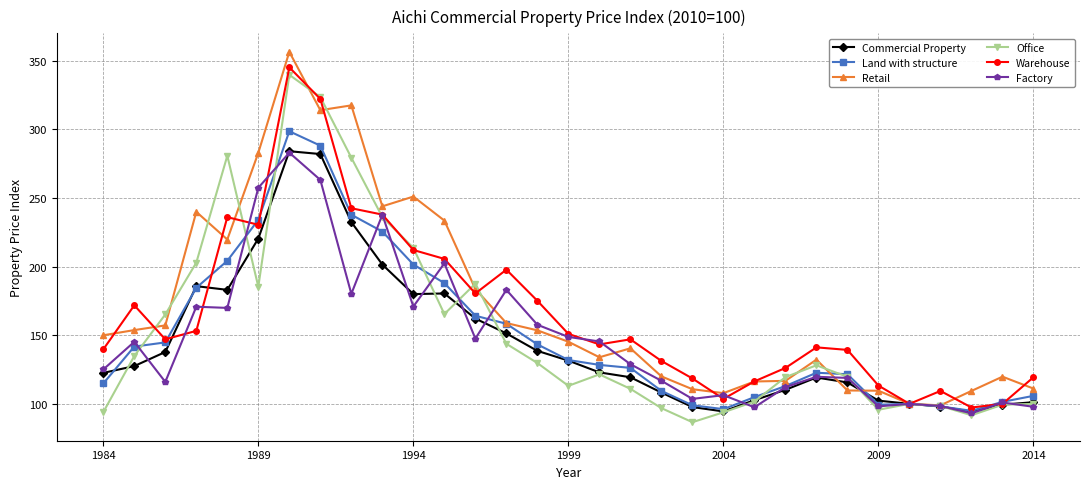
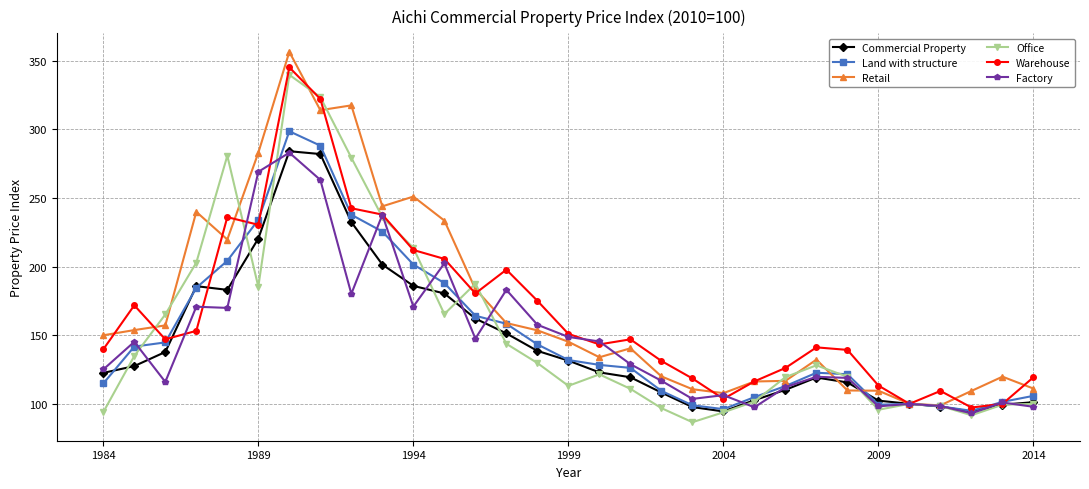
  {
    "Commercial Property": {
      "1984": 123,
      "1989": 220,
-     "1994": 180,
+     "1994": 186,
      "2009": 102
    },
    "Land with structure": {
      "1984": 115,
      "1989": 234,
      "1994": 202,
      "2014": 106
    },
    "Retail": {
      "1984": 150,
      "1989": 283,
      "1994": 251,
      "1999": 145,
      "2009": 110,
      "2014": 111
    },
    "Office": {
      "1984": 94,
      "1989": 185,
      "1999": 113,
      "2009": 96
    },
    "Warehouse": {
      "1984": 140,
      "1989": 230,
      "1999": 151,
      "2004": 104,
      "2009": 113,
      "2014": 119
    },
    "Factory": {
      "1984": 125,
-     "1989": 257,
+     "1989": 269,
      "1994": 171,
      "1999": 149,
      "2014": 98
    }
  }
